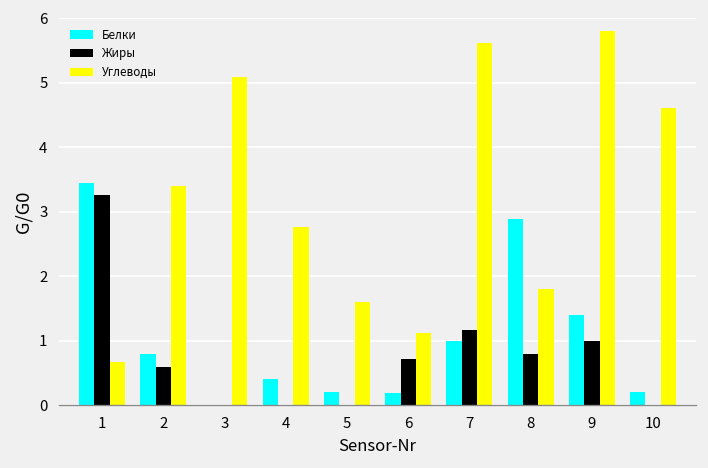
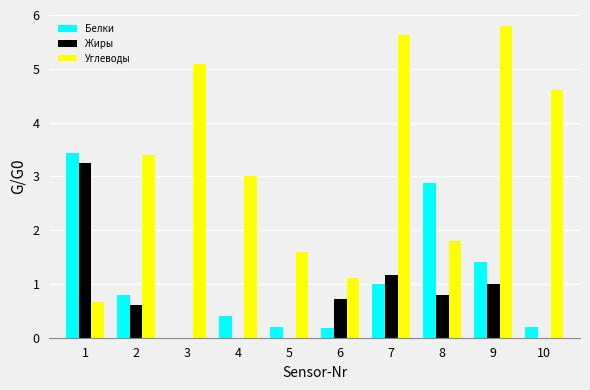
  {
    "Белки": {
      "1": 3.4,
      "2": 0.8,
      "3": 0.0,
      "4": 0.4,
      "5": 0.2,
      "6": 0.2,
      "7": 1.0,
      "8": 2.9,
      "9": 1.4,
      "10": 0.2
    },
    "Жиры": {
      "1": 3.3,
      "2": 0.6,
      "3": 0.0,
      "4": 0.0,
      "5": 0.0,
      "6": 0.7,
      "7": 1.2,
      "8": 0.8,
      "9": 1.0,
      "10": 0.0
    },
    "Углеводы": {
      "1": 0.7,
      "2": 3.4,
      "3": 5.1,
-     "4": 2.8,
+     "4": 3.0,
      "5": 1.6,
      "6": 1.1,
      "7": 5.6,
      "8": 1.8,
      "9": 5.8,
      "10": 4.6
    }
  }
